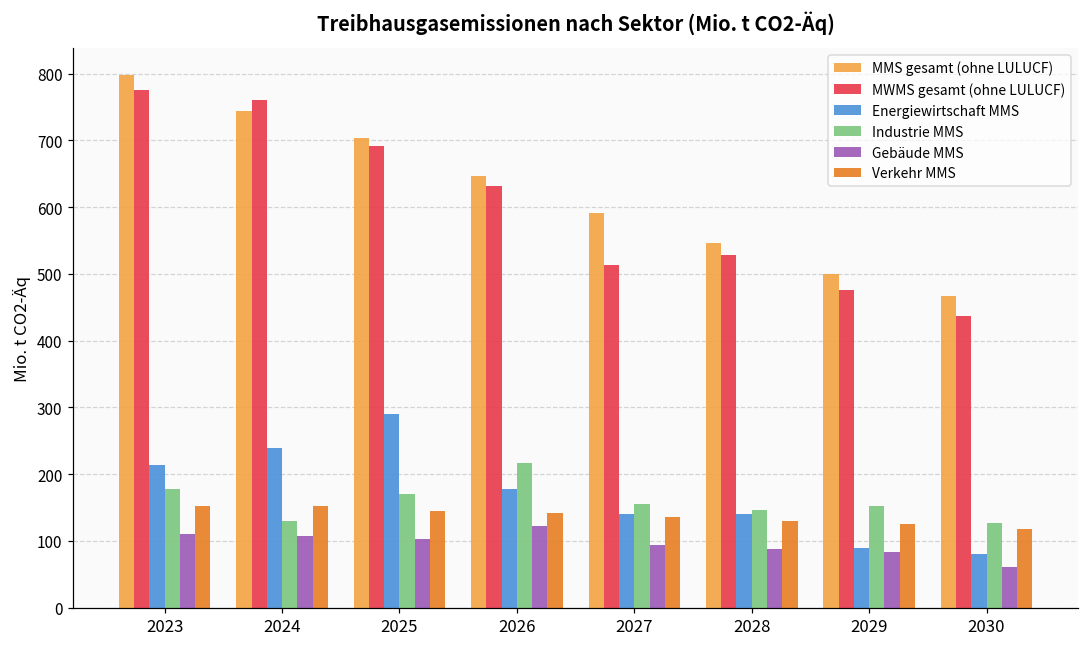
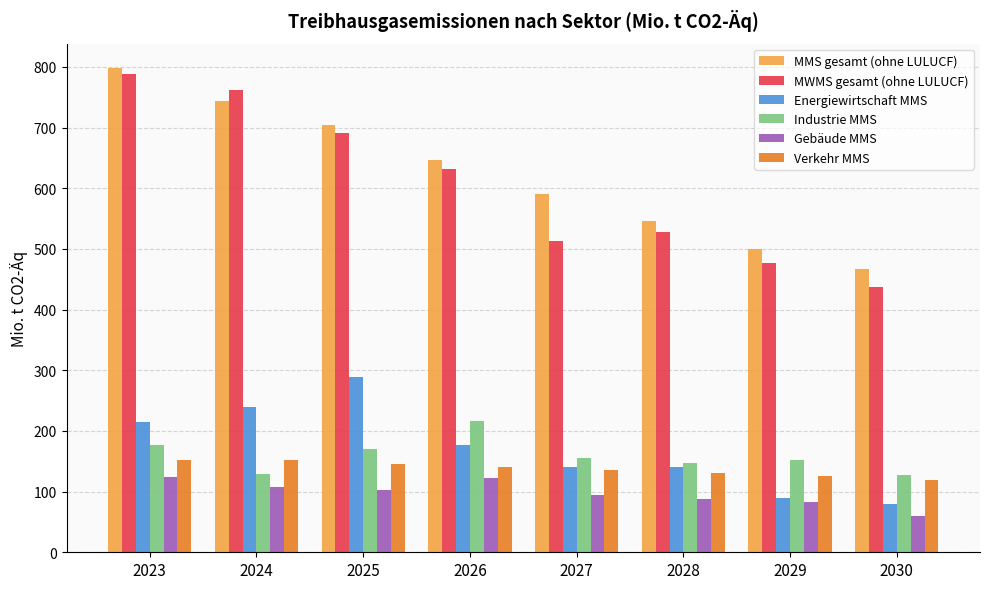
  {
    "MWMS gesamt (ohne LULUCF)": {
-     "2023": 780,
+     "2023": 790,
      "2024": 760,
      "2025": 690,
      "2026": 630,
      "2027": 510,
      "2028": 530,
      "2029": 480,
      "2030": 440
    },
    "Energiewirtschaft MMS": {
      "2023": 210,
      "2024": 240,
      "2025": 290,
      "2026": 180,
      "2027": 140,
      "2028": 140,
      "2029": 90,
      "2030": 80
    },
    "Industrie MMS": {
      "2023": 180,
      "2024": 130,
      "2025": 170,
      "2026": 220,
      "2027": 160,
      "2028": 150,
      "2029": 150,
      "2030": 130
    },
    "Gebäude MMS": {
-     "2023": 110,
+     "2023": 120,
      "2024": 110,
      "2025": 100,
      "2026": 120,
      "2027": 90,
      "2028": 90,
      "2029": 80,
      "2030": 60
    }
  }
